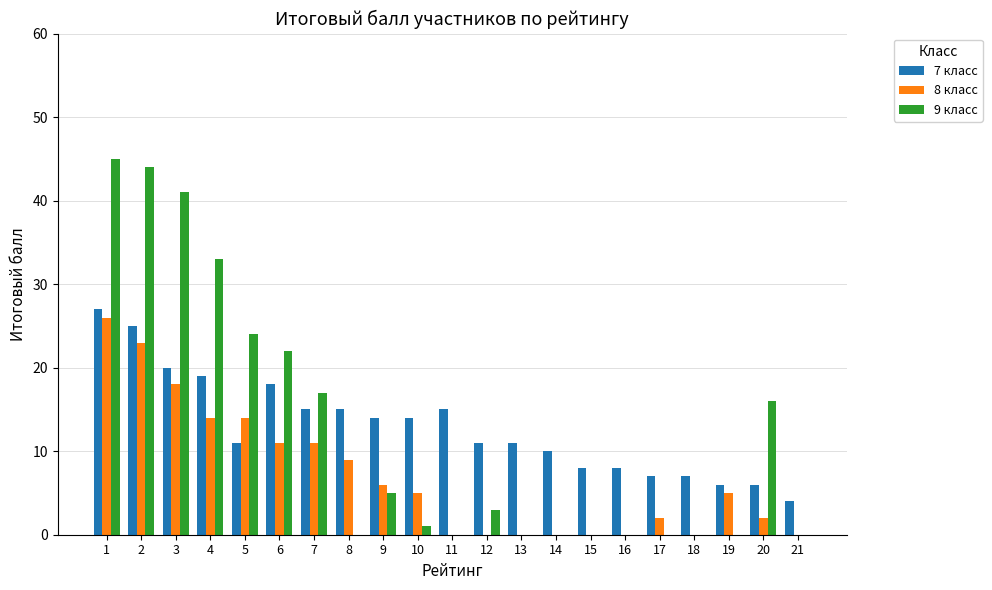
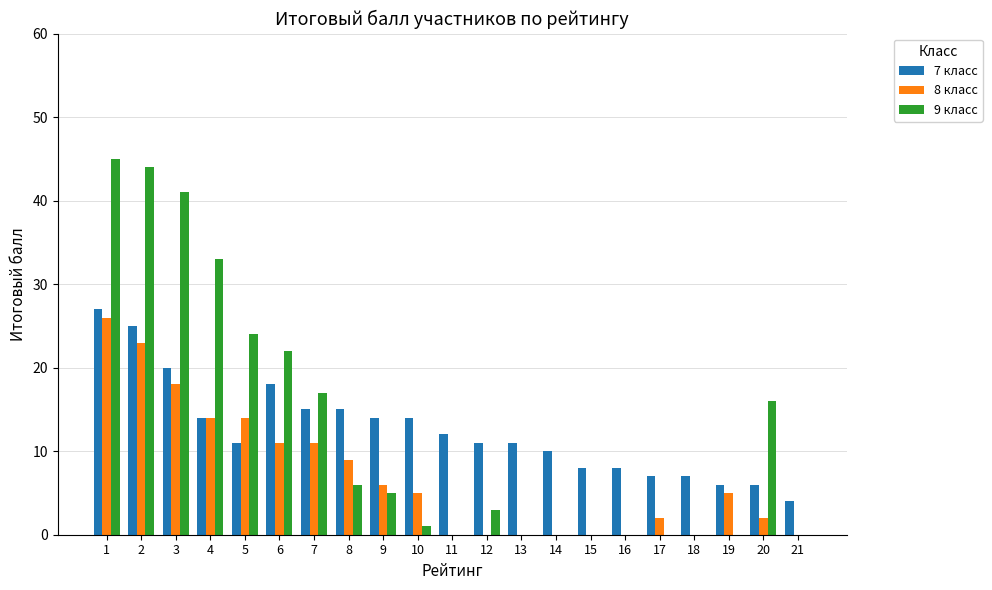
  {
    "7 класс": {
      "1": 27,
      "2": 25,
      "3": 20,
-     "4": 19,
+     "4": 14,
      "5": 11,
      "6": 18,
      "7": 15,
      "8": 15,
      "9": 14,
      "10": 14,
-     "11": 15,
+     "11": 12,
      "12": 11,
      "13": 11,
      "14": 10,
      "15": 8,
      "16": 8,
      "17": 7,
      "18": 7,
      "19": 6,
      "20": 6,
      "21": 4
    },
    "8 класс": {
      "1": 26,
      "2": 23,
      "3": 18,
      "4": 14,
      "5": 14,
      "6": 11,
      "7": 11,
      "8": 9,
      "9": 6,
      "10": 5,
      "11": 0,
      "12": 0,
      "13": 0,
      "14": 0,
      "15": 0,
      "16": 0,
      "17": 2,
      "18": 0,
      "19": 5,
      "20": 2,
      "21": 0
    },
    "9 класс": {
      "1": 45,
      "2": 44,
      "3": 41,
      "4": 33,
      "5": 24,
      "6": 22,
      "7": 17,
-     "8": 0,
+     "8": 6,
      "9": 5,
      "10": 1,
      "11": 0,
      "12": 3,
      "13": 0,
      "14": 0,
      "15": 0,
      "16": 0,
      "17": 0,
      "18": 0,
      "19": 0,
      "20": 16,
      "21": 0
    }
  }
